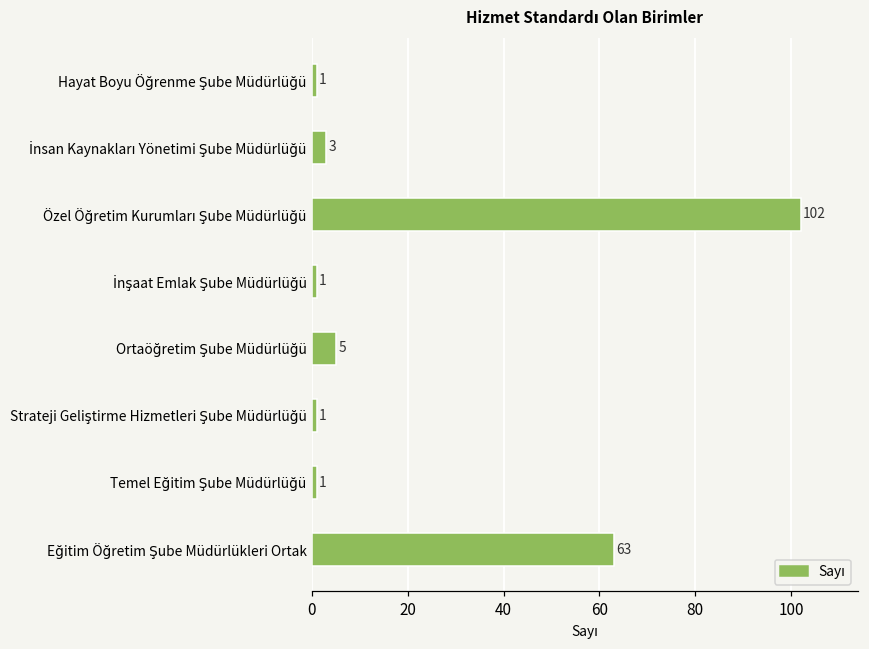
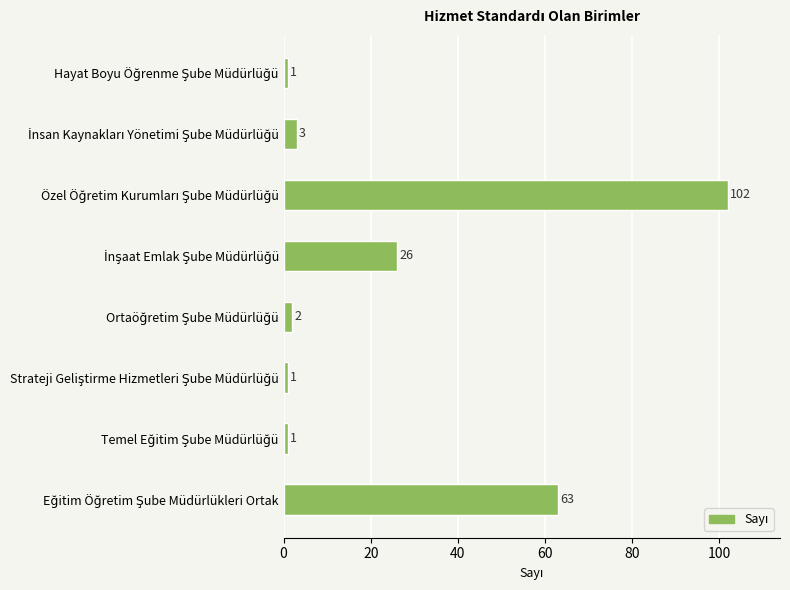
  {
    "Hayat Boyu Öğrenme Şube Müdürlüğü": 1,
    "İnsan Kaynakları Yönetimi Şube Müdürlüğü": 3,
    "Özel Öğretim Kurumları Şube Müdürlüğü": 102,
-   "İnşaat Emlak Şube Müdürlüğü": 1,
-   "Ortaöğretim Şube Müdürlüğü": 5,
+   "İnşaat Emlak Şube Müdürlüğü": 26,
+   "Ortaöğretim Şube Müdürlüğü": 2,
    "Strateji Geliştirme Hizmetleri Şube Müdürlüğü": 1,
    "Temel Eğitim Şube Müdürlüğü": 1,
    "Eğitim Öğretim Şube Müdürlükleri Ortak": 63
  }
